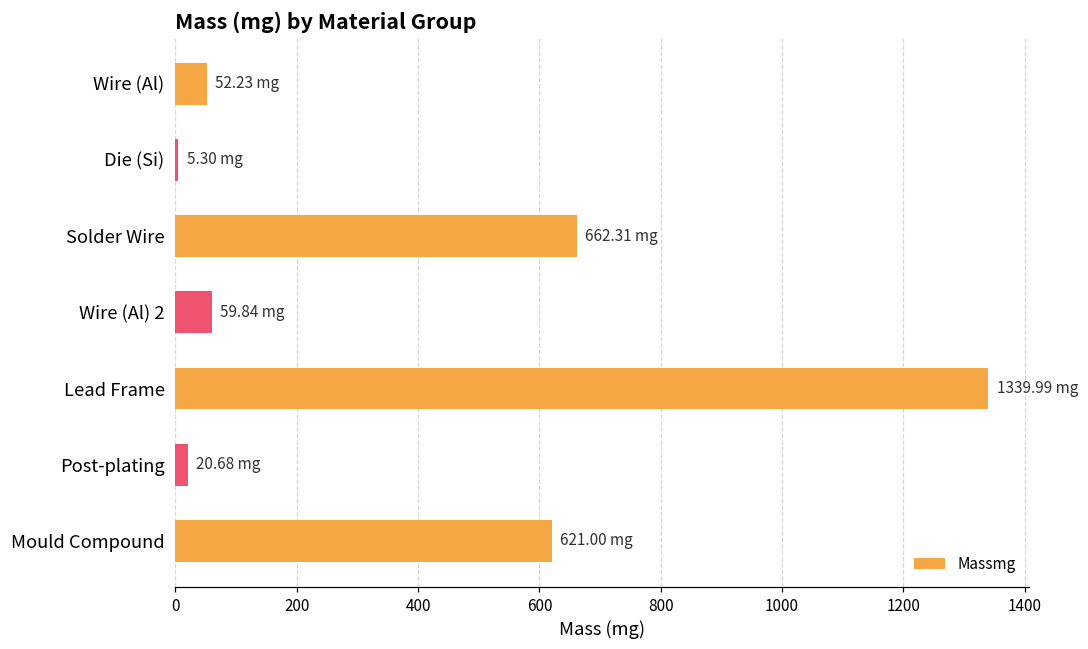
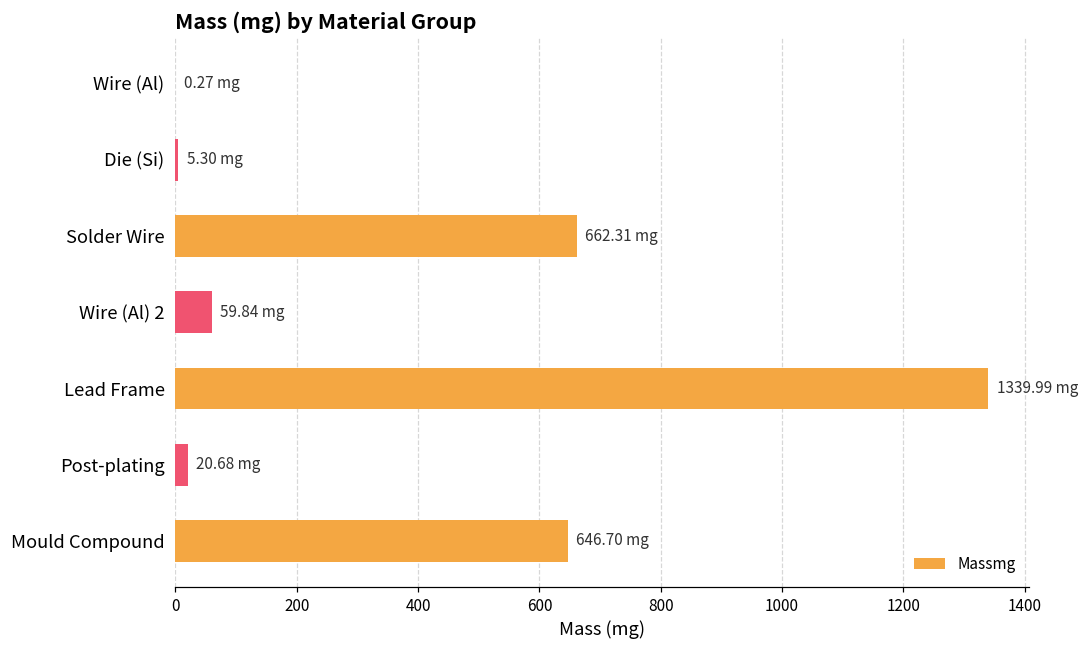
  {
-   "Wire (Al)": 52.23,
+   "Wire (Al)": 0.27,
    "Die (Si)": 5.30,
    "Solder Wire": 662.31,
    "Wire (Al) 2": 59.84,
    "Lead Frame": 1339.99,
    "Post-plating": 20.68,
-   "Mould Compound": 621.00
+   "Mould Compound": 646.70
  }
